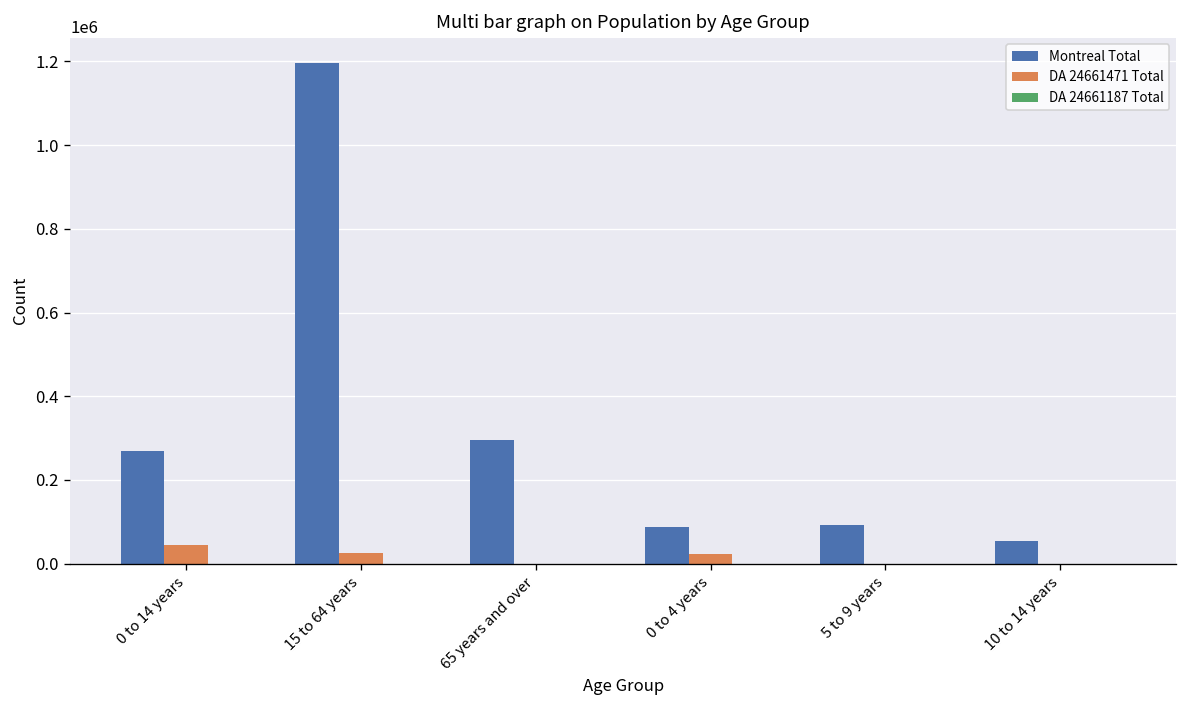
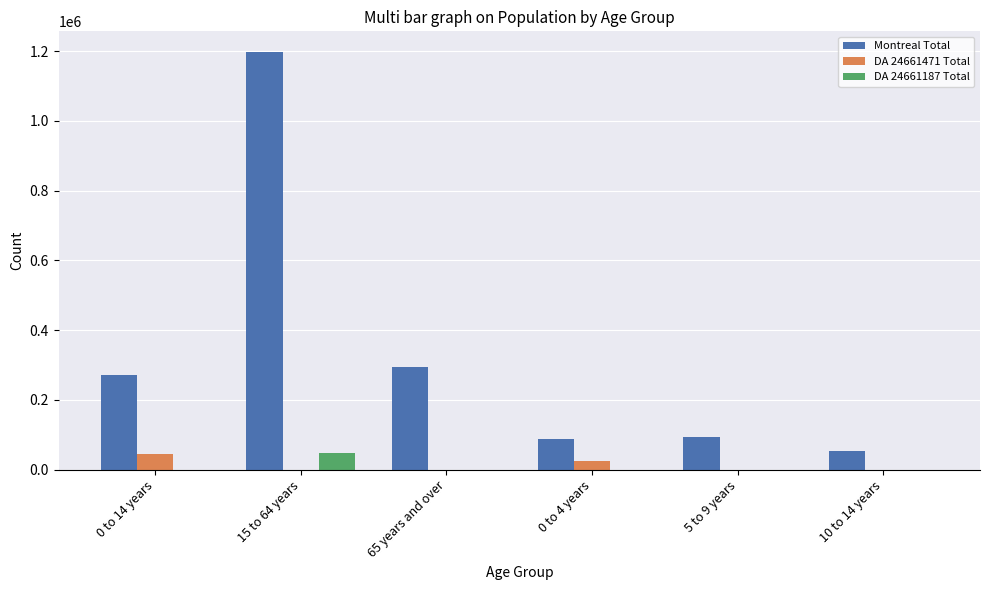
  {
    "Montreal Total": {
      "0 to 14 years": 270000,
      "15 to 64 years": 1200000,
      "65 years and over": 300000,
      "0 to 4 years": 90000,
      "5 to 9 years": 90000,
      "10 to 14 years": 50000
    },
    "DA 24661471 Total": {
      "0 to 14 years": 40000,
-     "15 to 64 years": 20000,
+     "15 to 64 years": 0,
      "0 to 4 years": 20000
    },
    "DA 24661187 Total": {
-     "15 to 64 years": 0
+     "15 to 64 years": 50000
    }
  }
